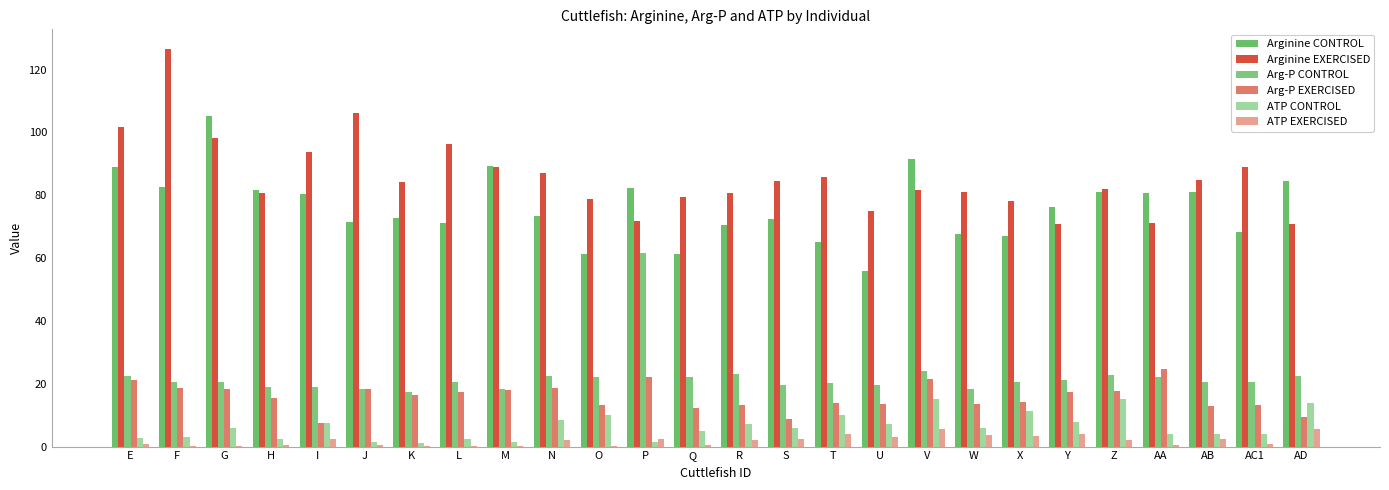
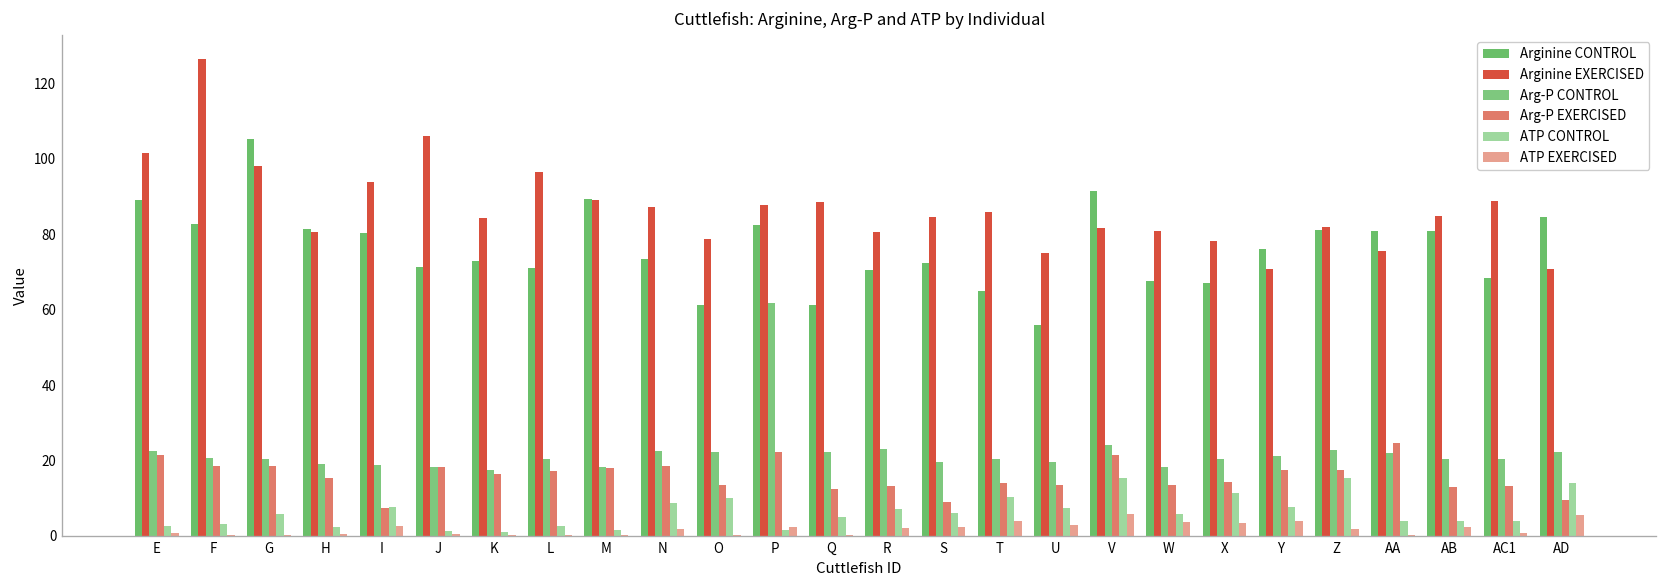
  {
    "Arginine EXERCISED": {
      "E": 102,
      "F": 126,
      "G": 98,
      "H": 81,
      "I": 94,
      "J": 106,
      "K": 84,
      "L": 96,
      "M": 89,
      "N": 87,
      "O": 79,
-     "P": 72,
-     "Q": 79,
+     "P": 88,
+     "Q": 89,
      "R": 81,
      "S": 85,
      "T": 86,
      "U": 75,
      "V": 82,
      "W": 81,
      "X": 78,
      "Y": 71,
      "Z": 82,
-     "AA": 71,
+     "AA": 76,
      "AB": 85,
      "AC1": 89,
      "AD": 71
    }
  }
